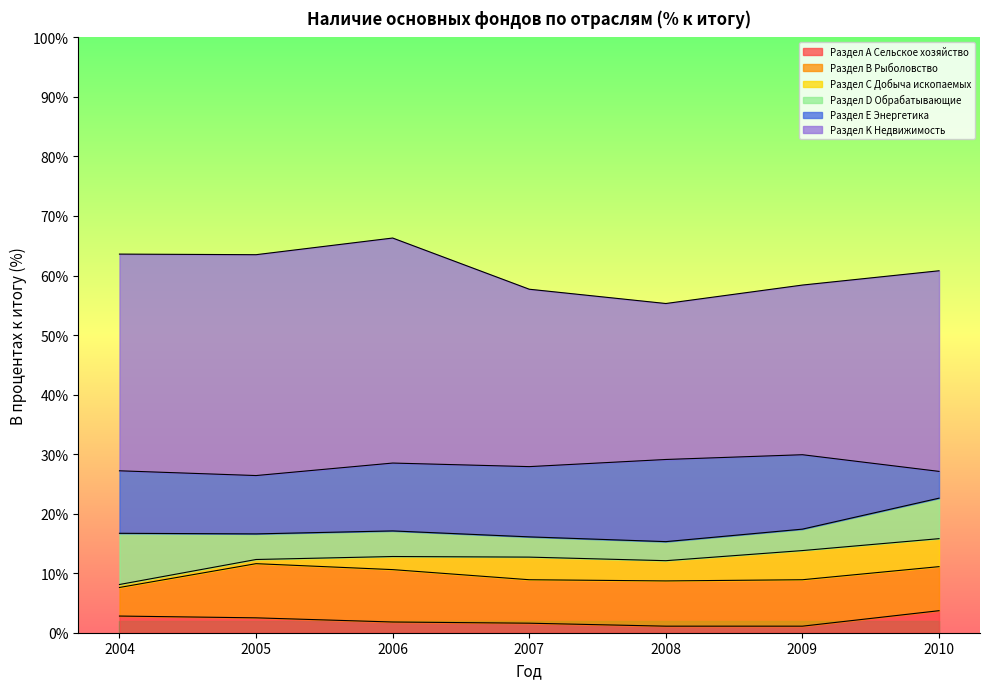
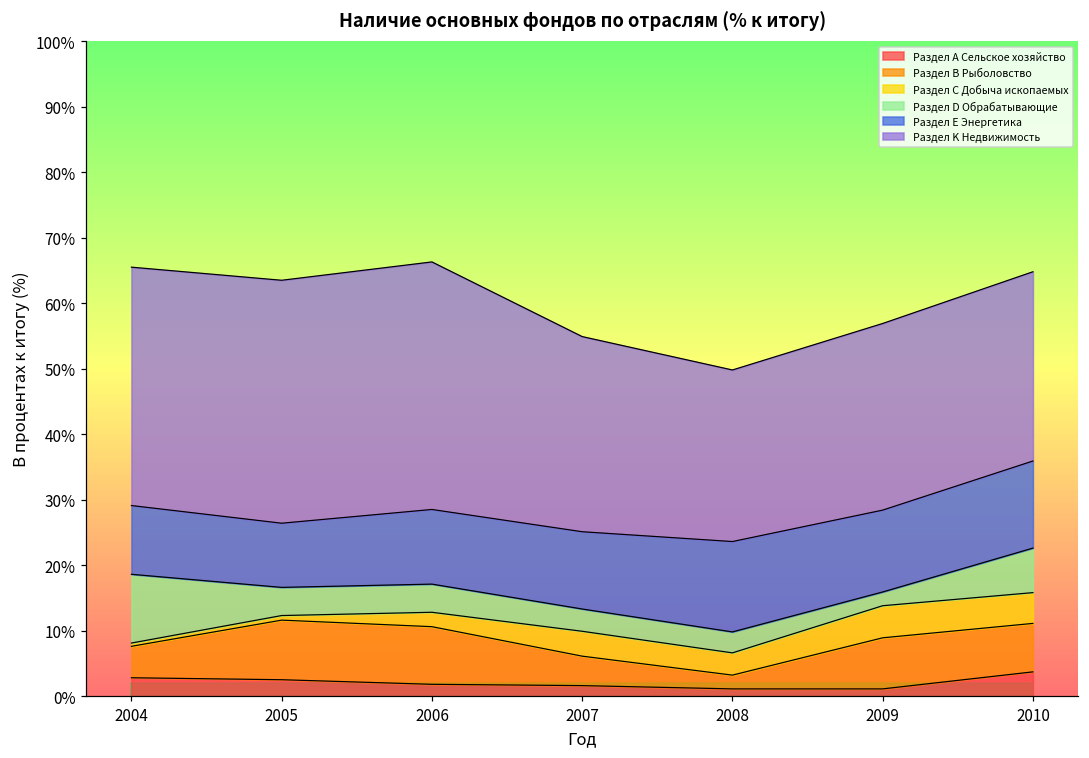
  {
    "Раздел А Сельское хозяйство": {
      "2004": "3%",
      "2005": "3%",
      "2008": "1%",
      "2009": "1%",
      "2010": "4%"
    },
    "Раздел В Рыболовство": {
      "2004": "5%",
      "2005": "9%",
      "2006": "9%",
-     "2007": "7%",
-     "2008": "8%",
+     "2007": "5%",
+     "2008": "2%",
      "2009": "8%",
      "2010": "7%"
    },
    "Раздел С Добыча ископаемых": {
      "2004": "1%",
      "2005": "1%",
      "2006": "2%",
      "2007": "4%",
      "2008": "3%",
      "2009": "5%",
      "2010": "5%"
    },
    "Раздел D Обрабатывающие": {
-     "2004": "9%",
+     "2004": "11%",
      "2005": "4%",
      "2006": "4%",
      "2007": "3%",
      "2008": "3%",
-     "2009": "4%",
+     "2009": "2%",
      "2010": "7%"
    },
    "Раздел Е Энергетика": {
      "2004": "11%",
      "2005": "10%",
      "2006": "11%",
      "2007": "12%",
      "2008": "14%",
      "2009": "13%",
-     "2010": "5%"
+     "2010": "13%"
    },
    "Раздел K Недвижимость": {
      "2004": "36%",
      "2005": "37%",
      "2006": "38%",
      "2007": "30%",
      "2008": "26%",
      "2009": "29%",
-     "2010": "34%"
+     "2010": "29%"
    }
  }
